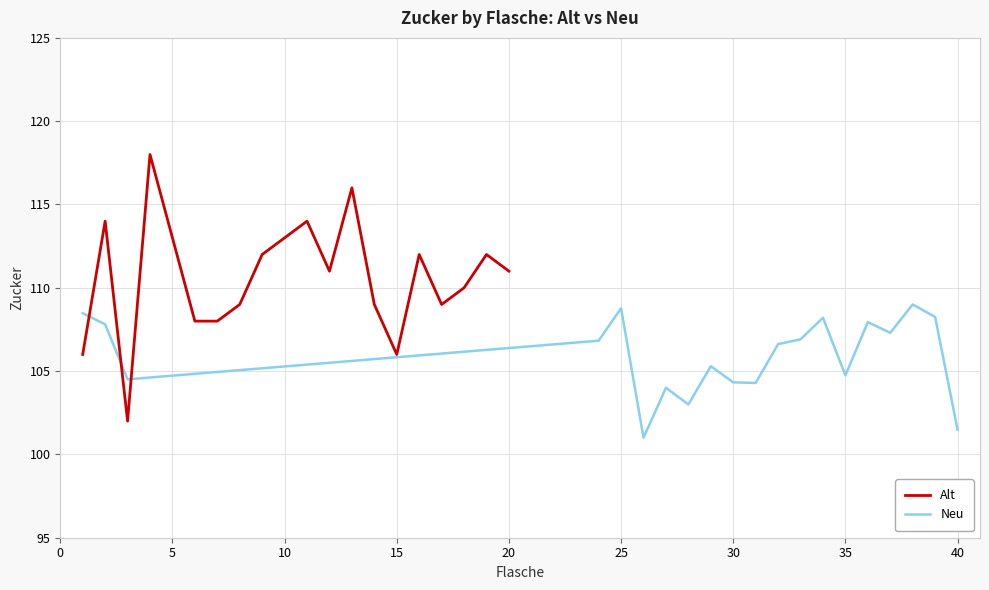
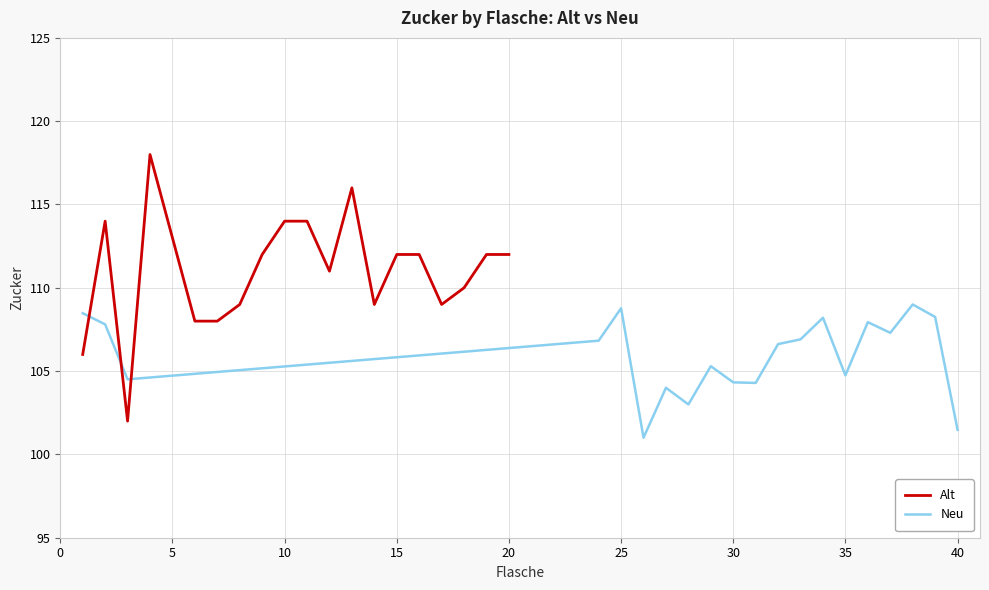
  {
    "Alt": {
      "5": 113,
-     "10": 113,
-     "15": 106,
-     "20": 111
+     "10": 114,
+     "15": 112,
+     "20": 112
    },
    "Neu": {
      "25": 108.8,
      "30": 104.3,
      "35": 104.7,
      "40": 101.5
    }
  }
